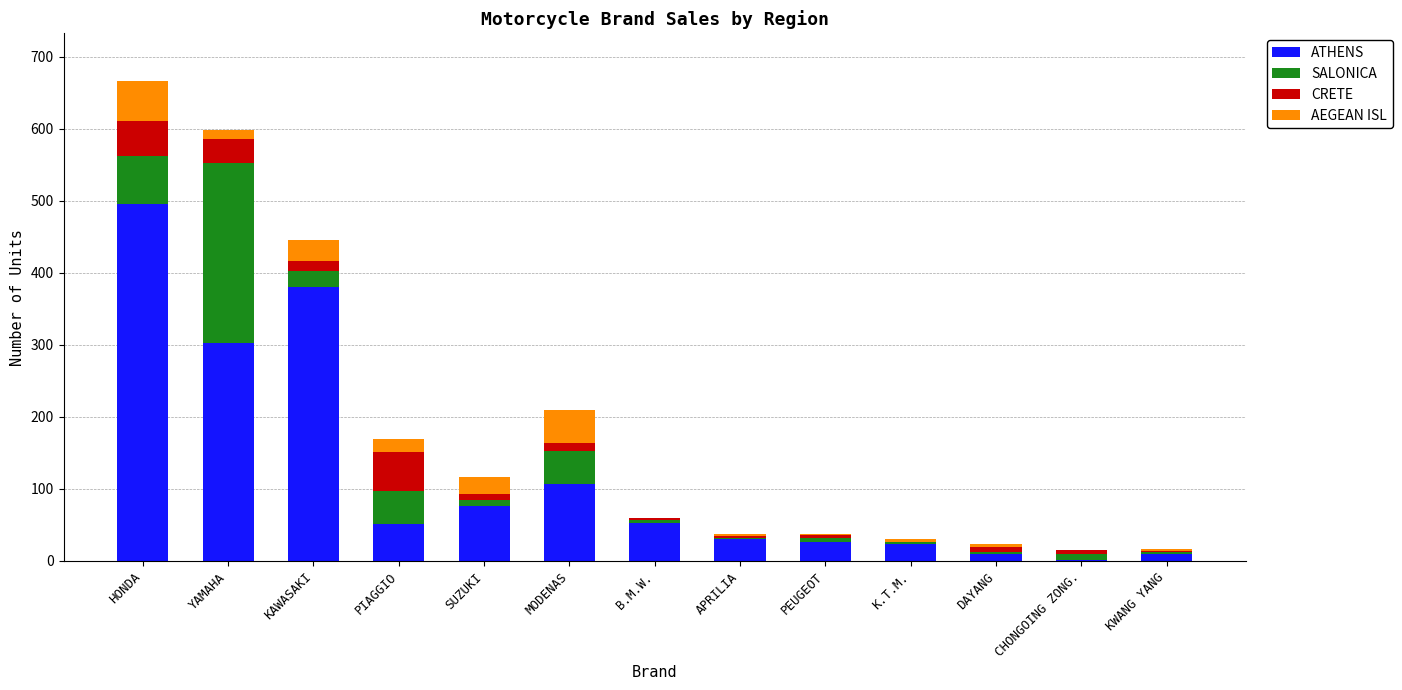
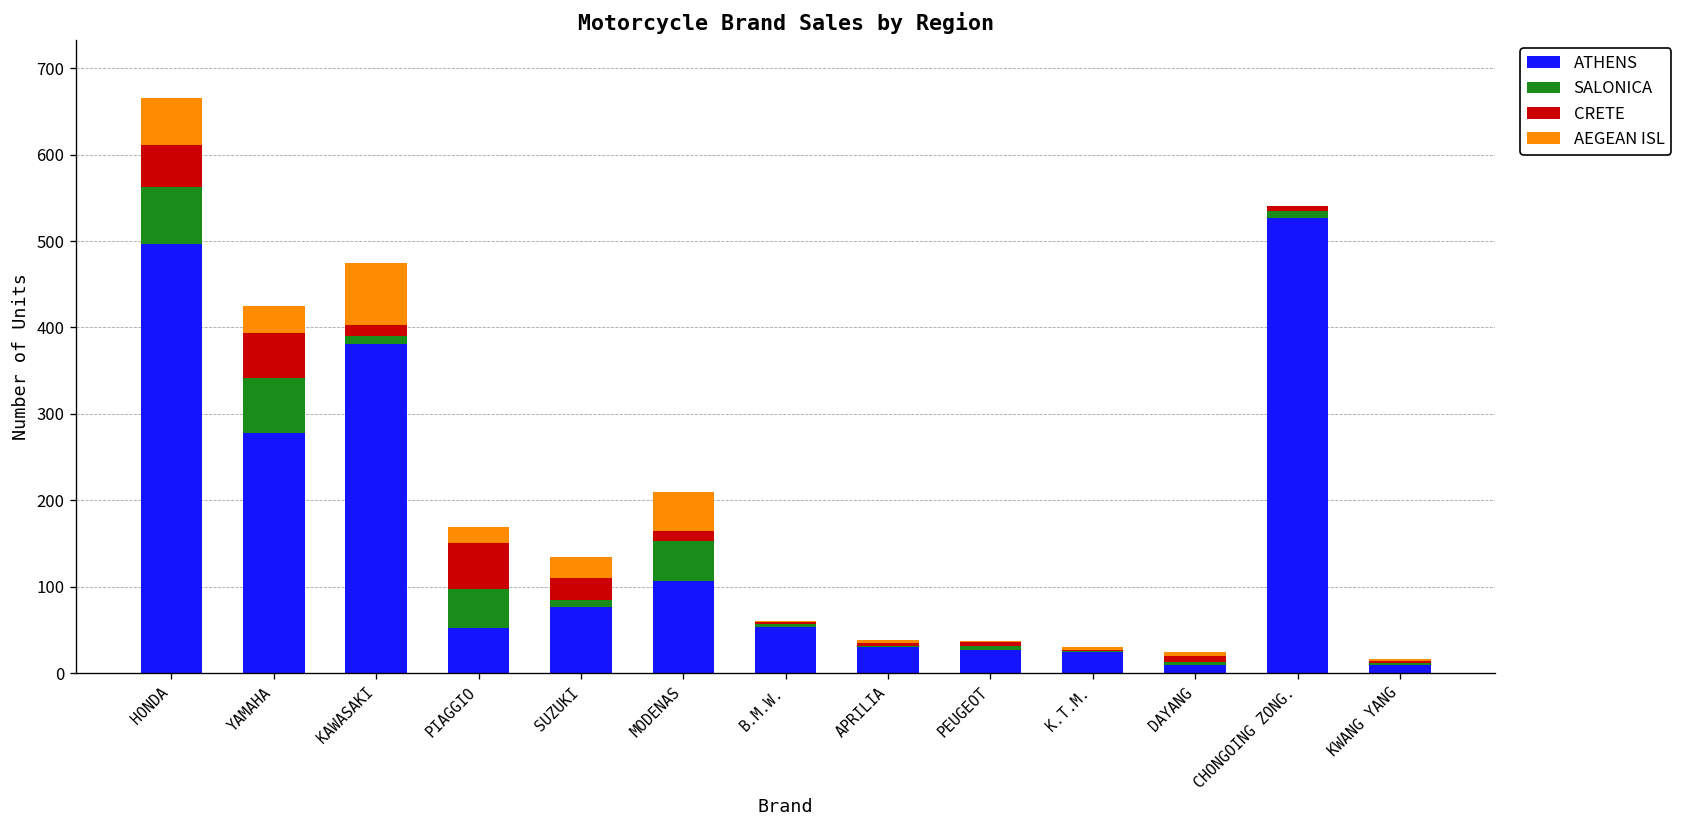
  {
    "ATHENS": {
      "HONDA": 500,
-     "YAMAHA": 300,
+     "YAMAHA": 280,
      "KAWASAKI": 380,
      "PIAGGIO": 50,
      "SUZUKI": 80,
      "MODENAS": 110,
      "B.M.W.": 50,
      "APRILIA": 30,
      "PEUGEOT": 30,
      "K.T.M.": 20,
      "DAYANG": 10,
-     "CHONGOING ZONG.": 0,
+     "CHONGOING ZONG.": 530,
      "KWANG YANG": 10
    },
    "SALONICA": {
      "HONDA": 70,
-     "YAMAHA": 250,
-     "KAWASAKI": 20,
+     "YAMAHA": 60,
+     "KAWASAKI": 10,
      "PIAGGIO": 50,
      "SUZUKI": 10,
      "MODENAS": 50,
      "B.M.W.": 0,
      "PEUGEOT": 10,
      "CHONGOING ZONG.": 10
    },
    "CRETE": {
      "HONDA": 50,
-     "YAMAHA": 30,
+     "YAMAHA": 50,
      "KAWASAKI": 10,
      "PIAGGIO": 50,
-     "SUZUKI": 10,
+     "SUZUKI": 30,
      "MODENAS": 10,
      "PEUGEOT": 0,
      "DAYANG": 10,
      "CHONGOING ZONG.": 10
    },
    "AEGEAN ISL": {
      "HONDA": 60,
-     "YAMAHA": 10,
-     "KAWASAKI": 30,
+     "YAMAHA": 30,
+     "KAWASAKI": 70,
      "PIAGGIO": 20,
      "SUZUKI": 20,
      "MODENAS": 50,
      "DAYANG": 0,
      "CHONGOING ZONG.": 0
    }
  }
